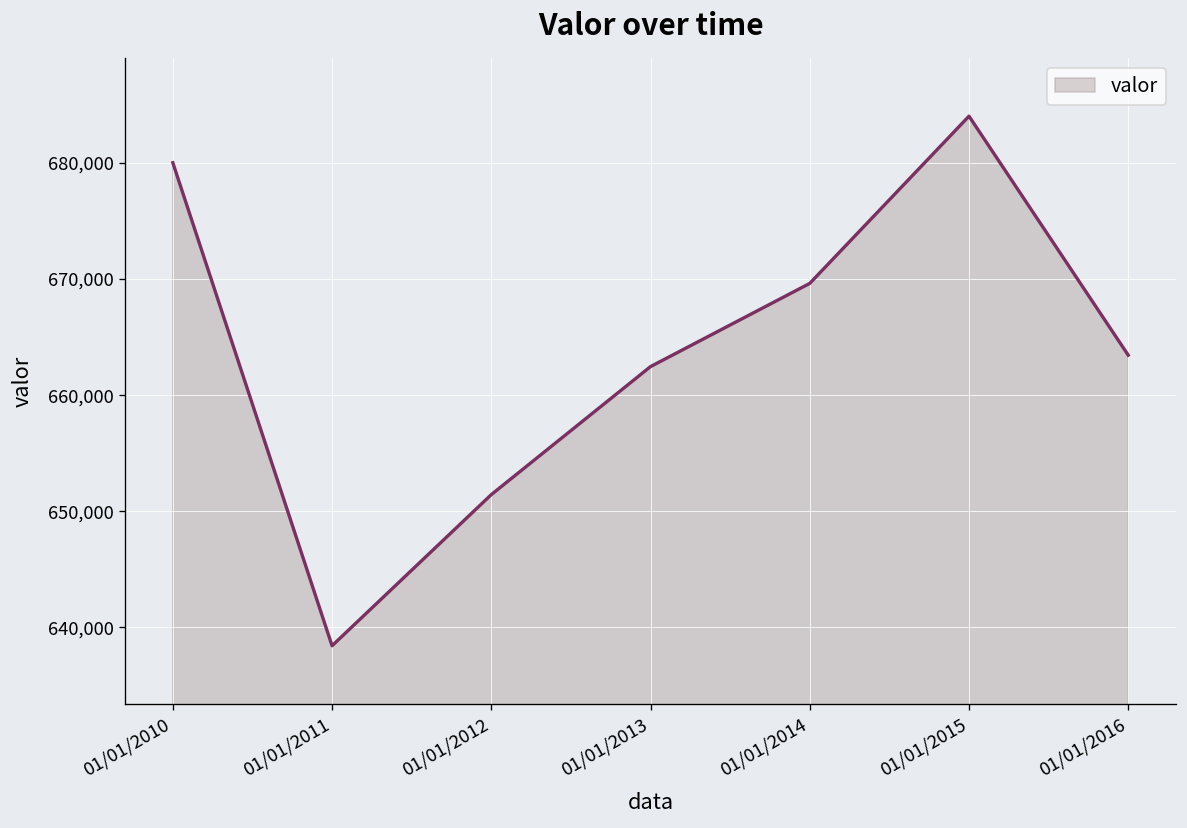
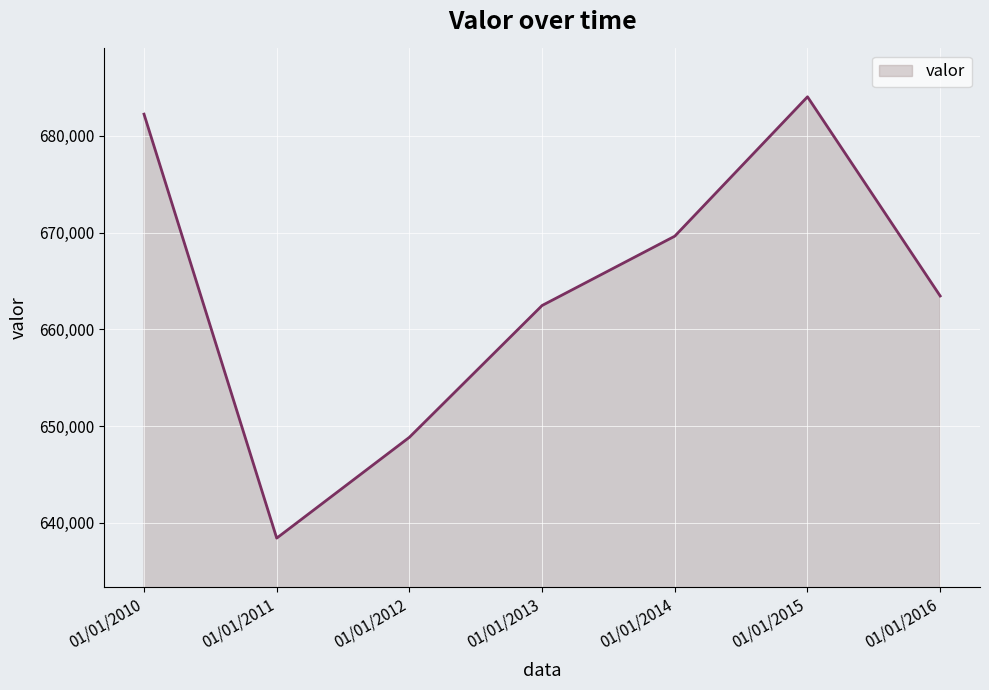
  {
-   "01/01/2010": "680,000",
+   "01/01/2010": "682,000",
    "01/01/2011": "638,000",
-   "01/01/2012": "651,000",
+   "01/01/2012": "649,000",
    "01/01/2013": "662,000",
    "01/01/2014": "670,000",
    "01/01/2015": "684,000",
    "01/01/2016": "663,000"
  }
